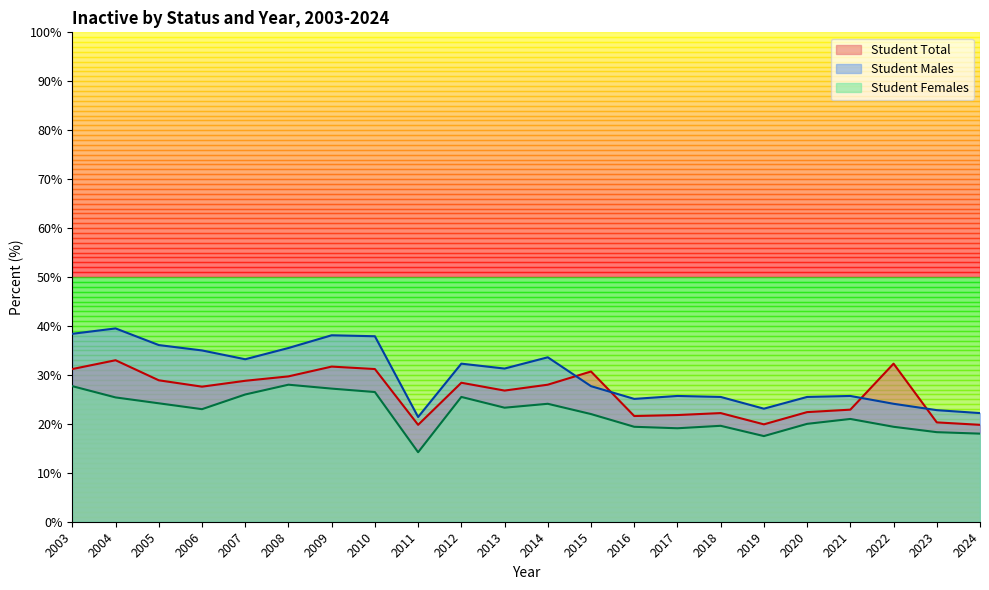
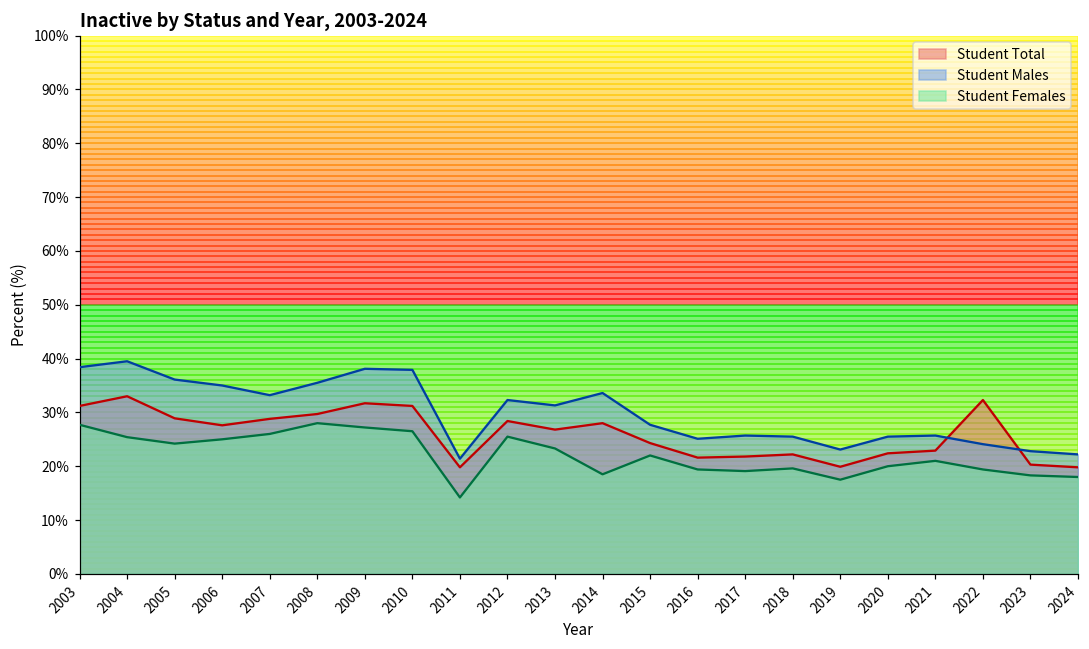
  {
    "Student Total": {
      "2003": "31%",
      "2004": "33%",
      "2005": "29%",
      "2006": "28%",
      "2007": "29%",
      "2008": "30%",
      "2009": "32%",
      "2010": "31%",
      "2011": "20%",
      "2012": "28%",
      "2013": "27%",
      "2014": "28%",
-     "2015": "31%",
+     "2015": "24%",
      "2016": "22%",
      "2017": "22%",
      "2018": "22%",
      "2019": "20%",
      "2020": "22%",
      "2021": "23%",
      "2022": "32%",
      "2023": "20%",
      "2024": "20%"
    },
    "Student Males": {
      "2003": "38%",
      "2004": "40%",
      "2005": "36%",
      "2006": "35%",
      "2007": "33%",
      "2008": "36%",
      "2009": "38%",
      "2010": "38%",
      "2011": "21%",
      "2012": "32%",
      "2013": "31%",
      "2014": "34%",
      "2015": "28%",
      "2016": "25%",
      "2017": "26%",
      "2018": "26%",
      "2019": "23%",
      "2020": "26%",
      "2021": "26%",
      "2022": "24%",
      "2023": "23%",
      "2024": "22%"
    },
    "Student Females": {
      "2003": "28%",
      "2004": "25%",
      "2005": "24%",
-     "2006": "23%",
+     "2006": "25%",
      "2007": "26%",
      "2008": "28%",
      "2009": "27%",
      "2010": "27%",
      "2011": "14%",
      "2012": "26%",
      "2013": "23%",
-     "2014": "24%",
+     "2014": "19%",
      "2015": "22%",
      "2016": "19%",
      "2017": "19%",
      "2018": "20%",
      "2019": "18%",
      "2020": "20%",
      "2021": "21%",
      "2022": "19%",
      "2023": "18%",
      "2024": "18%"
    }
  }
